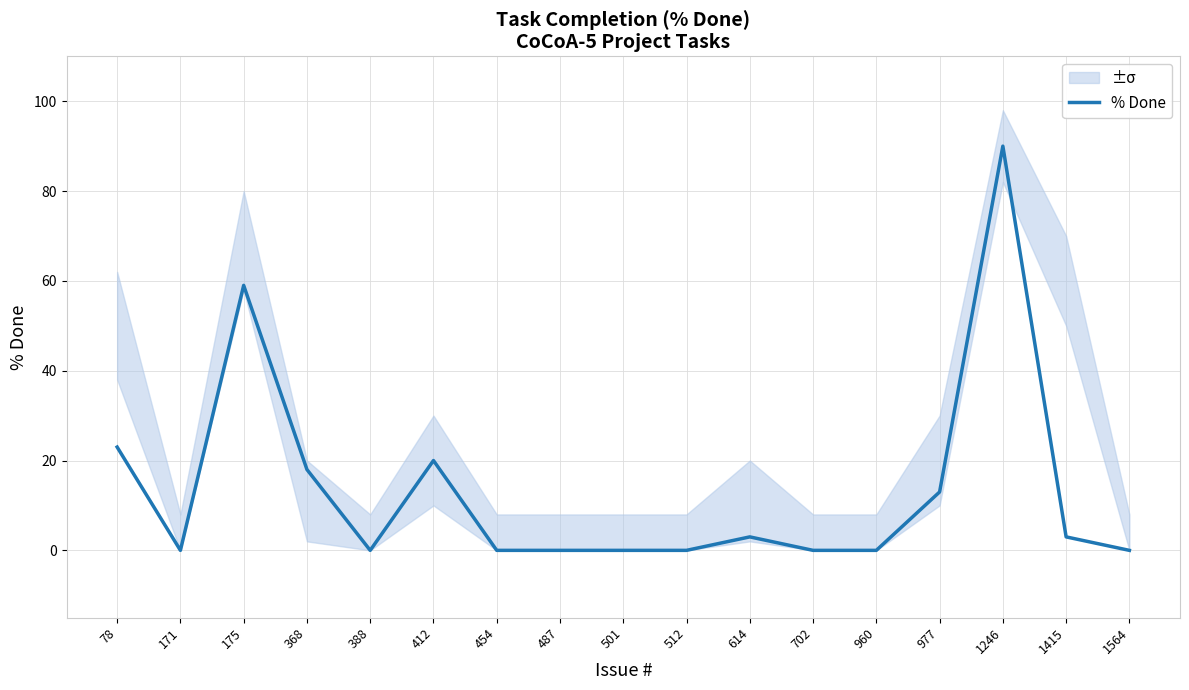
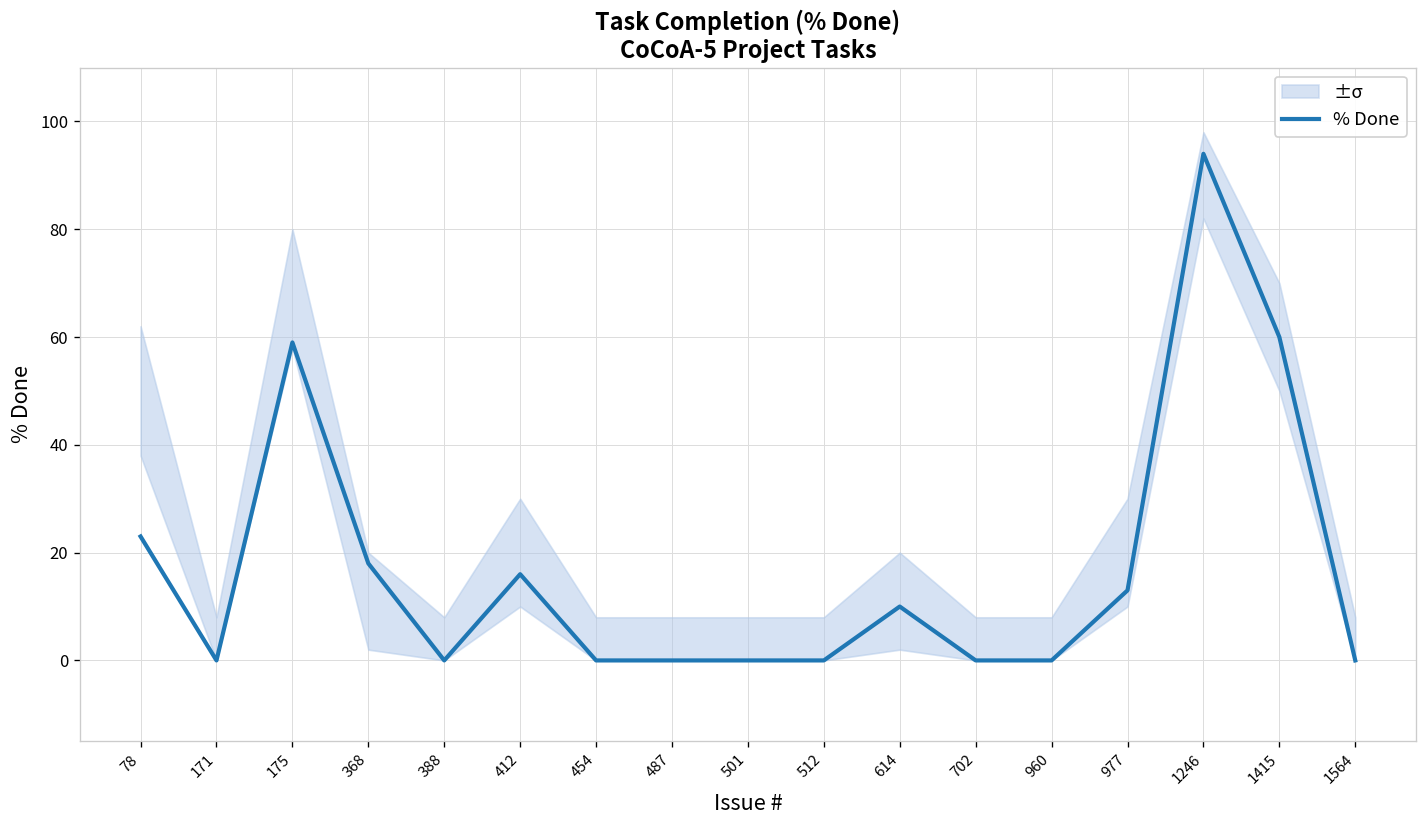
  {
    "% Done": {
      "78": 23,
      "171": 0,
      "175": 59,
      "368": 18,
      "388": 0,
-     "412": 20,
+     "412": 16,
      "454": 0,
      "487": 0,
      "501": 0,
      "512": 0,
-     "614": 3,
+     "614": 10,
      "702": 0,
      "960": 0,
      "977": 13,
-     "1246": 90,
-     "1415": 3,
+     "1246": 94,
+     "1415": 60,
      "1564": 0
    }
  }
